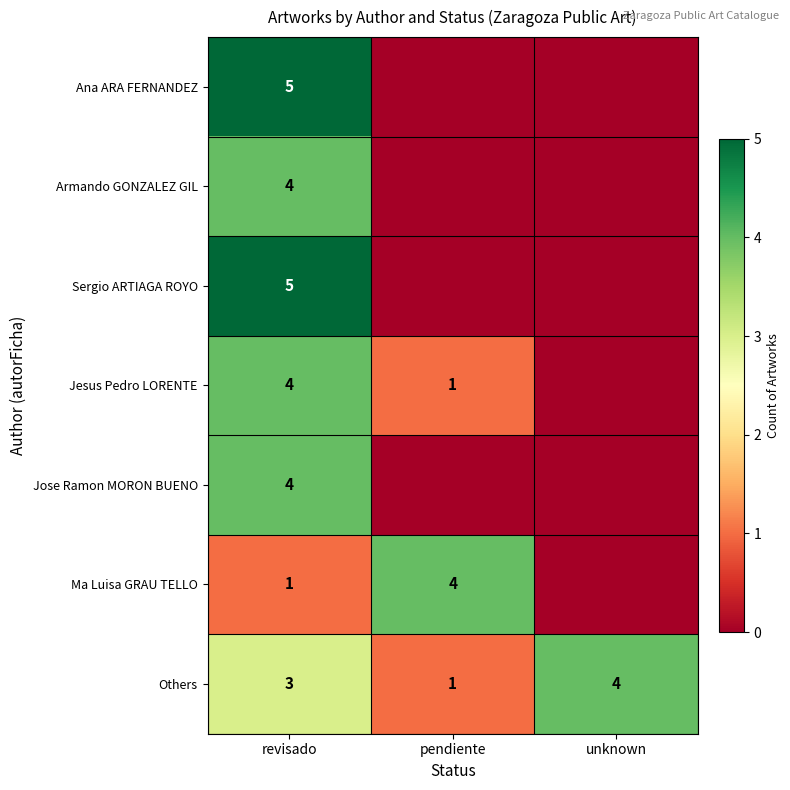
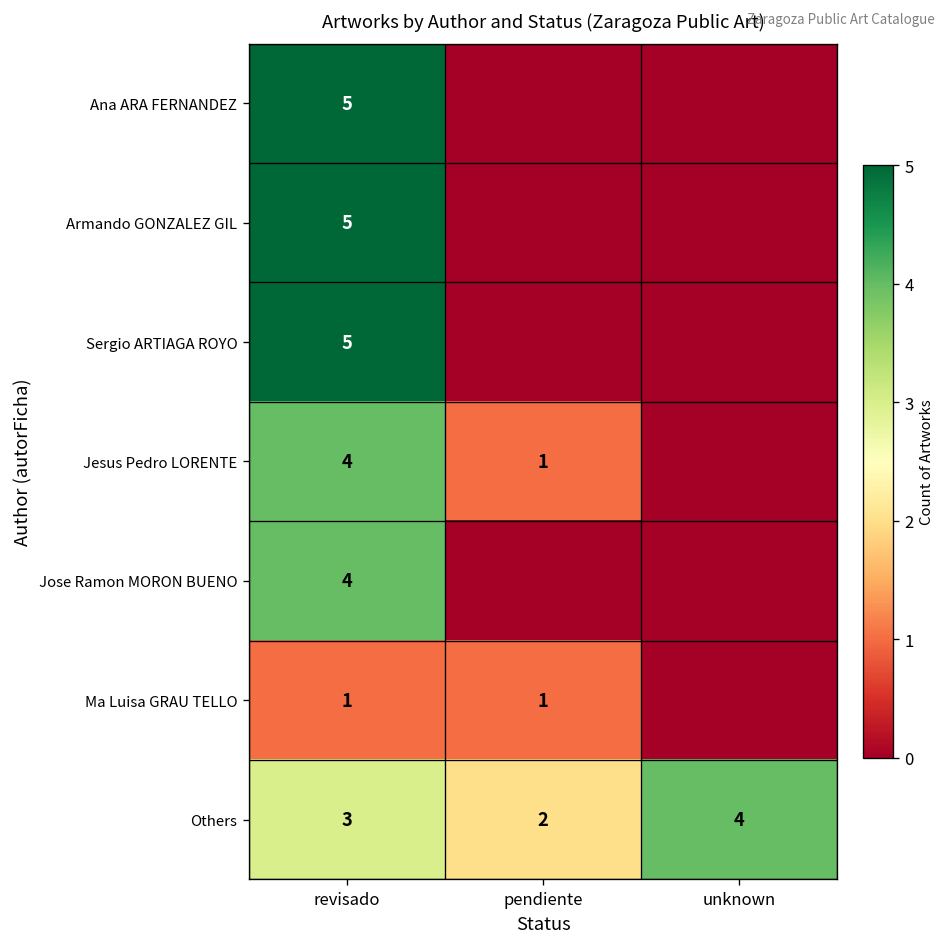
  {
    "Ana ARA FERNANDEZ": {
      "revisado": 5
    },
    "Armando GONZALEZ GIL": {
-     "revisado": 4
+     "revisado": 5
    },
    "Sergio ARTIAGA ROYO": {
      "revisado": 5
    },
    "Jesus Pedro LORENTE": {
      "revisado": 4,
      "pendiente": 1
    },
    "Jose Ramon MORON BUENO": {
      "revisado": 4
    },
    "Ma Luisa GRAU TELLO": {
      "revisado": 1,
-     "pendiente": 4
+     "pendiente": 1
    },
    "Others": {
      "revisado": 3,
-     "pendiente": 1,
+     "pendiente": 2,
      "unknown": 4
    }
  }
